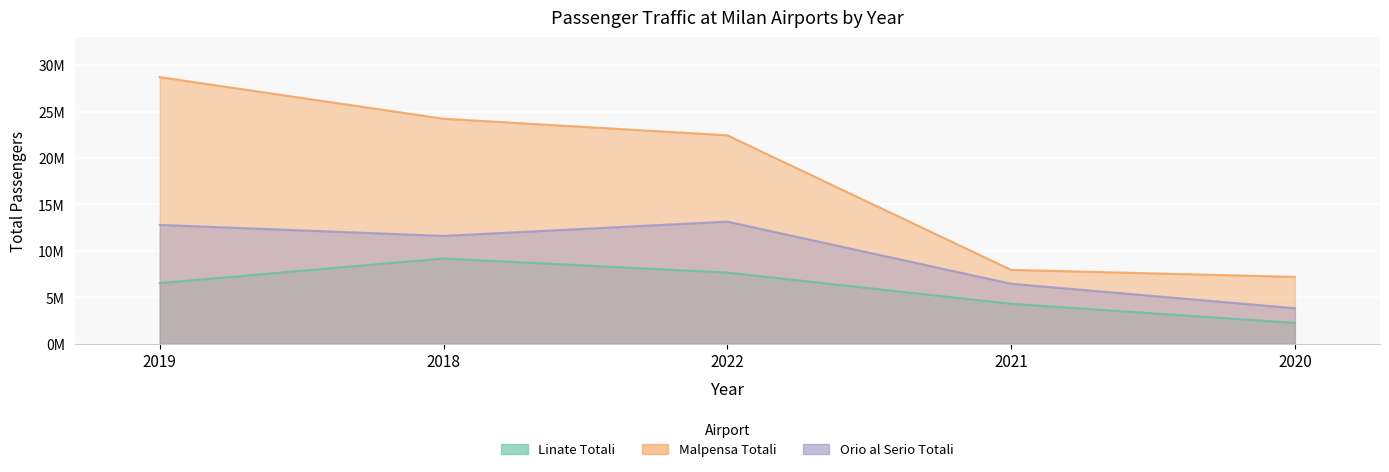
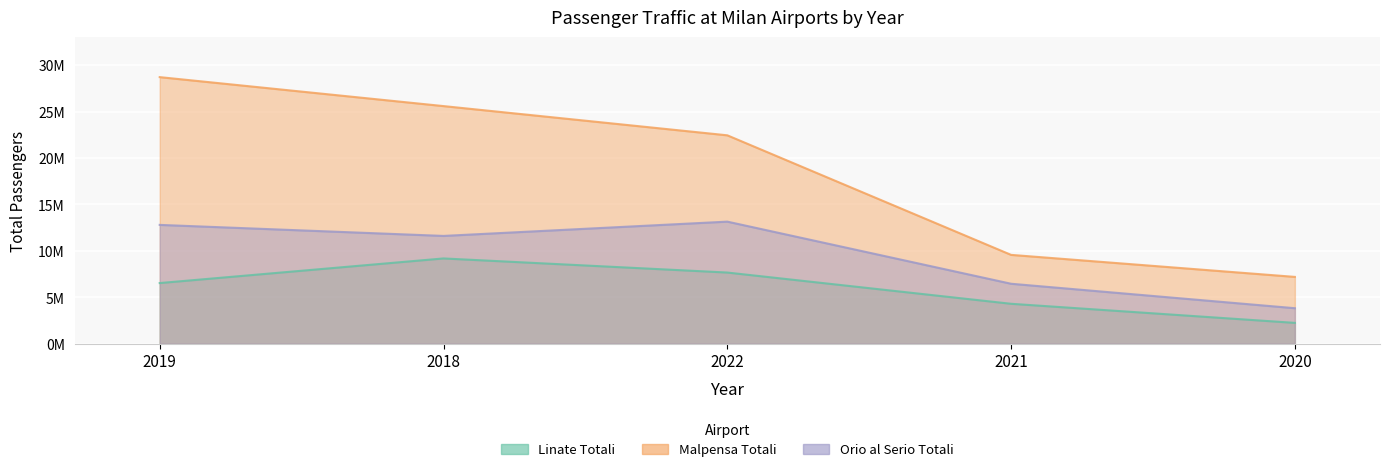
  {
    "Malpensa Totali": {
      "2019": 29000000,
-     "2018": 24000000,
+     "2018": 26000000,
      "2022": 22000000,
-     "2021": 8000000,
+     "2021": 10000000,
      "2020": 7000000
    }
  }
